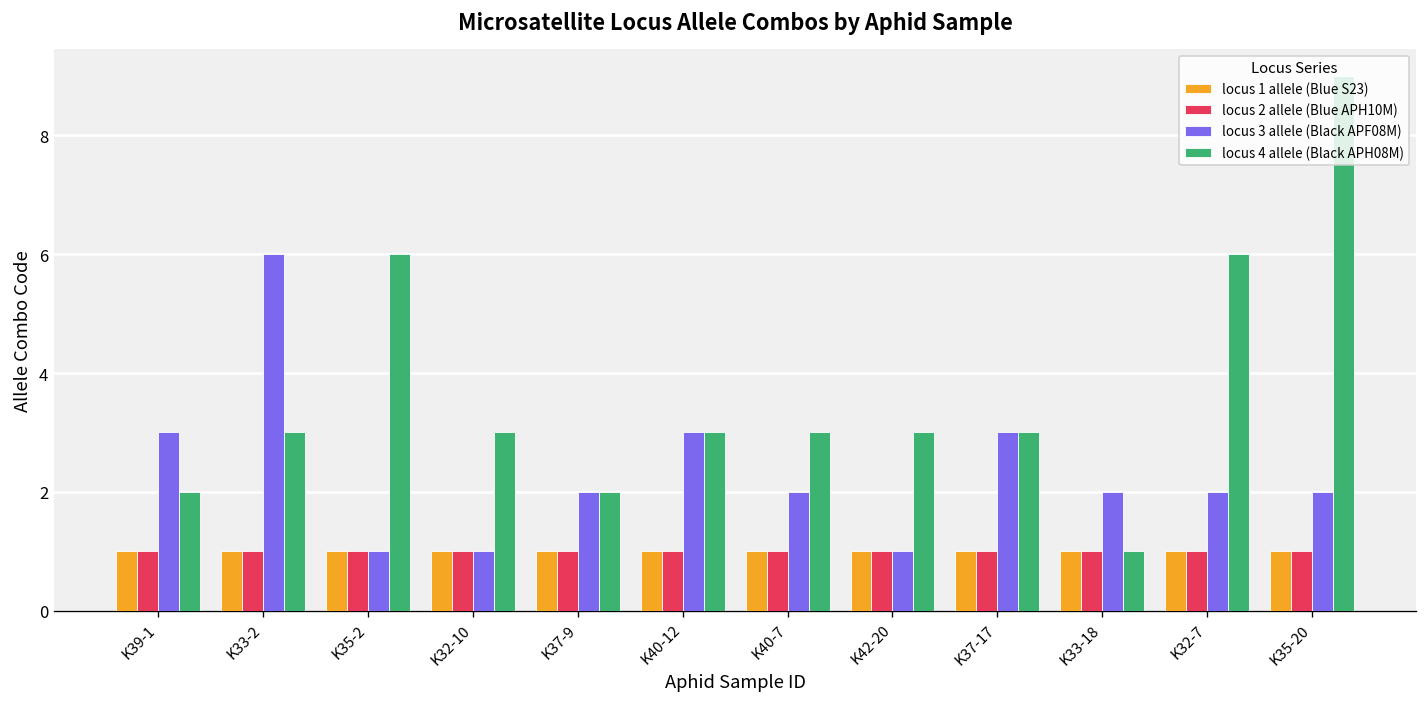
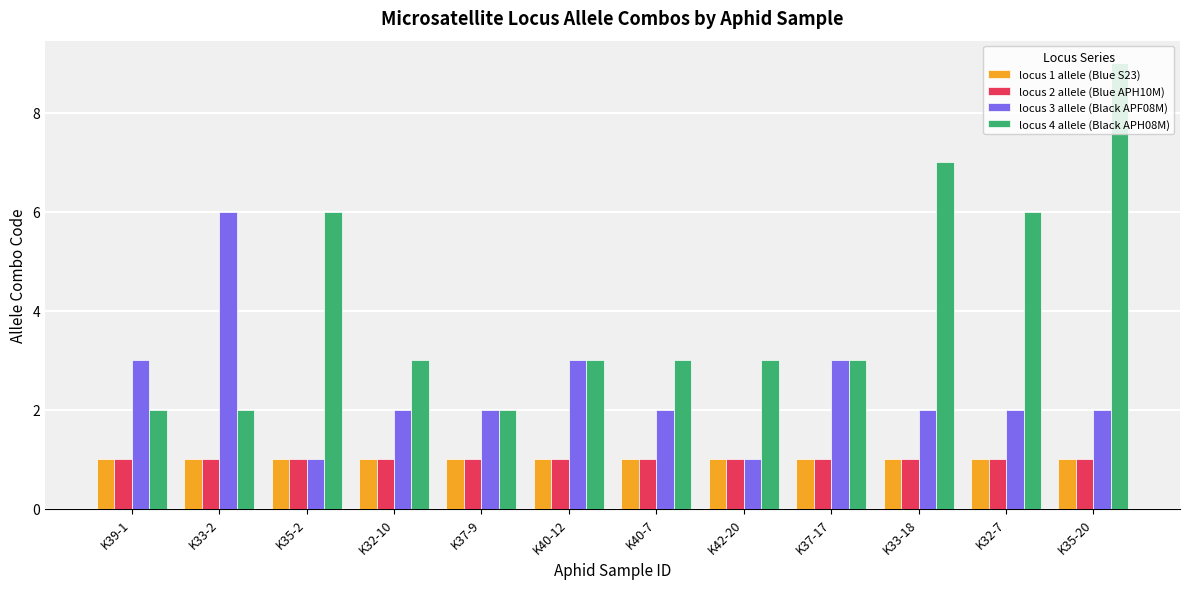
  {
    "locus 1 allele (Blue S23)": {
      "K39-1": 1,
      "K33-2": 1,
      "K35-2": 1,
      "K32-10": 1,
      "K37-9": 1,
      "K40-12": 1,
      "K40-7": 1,
      "K42-20": 1,
      "K37-17": 1,
      "K33-18": 1,
      "K32-7": 1,
      "K35-20": 1
    },
    "locus 2 allele (Blue APH10M)": {
      "K39-1": 1,
      "K33-2": 1,
      "K35-2": 1,
      "K32-10": 1,
      "K37-9": 1,
      "K40-12": 1,
      "K40-7": 1,
      "K42-20": 1,
      "K37-17": 1,
      "K33-18": 1,
      "K32-7": 1,
      "K35-20": 1
    },
    "locus 3 allele (Black APF08M)": {
      "K39-1": 3,
      "K33-2": 6,
      "K35-2": 1,
-     "K32-10": 1,
+     "K32-10": 2,
      "K37-9": 2,
      "K40-12": 3,
      "K40-7": 2,
      "K42-20": 1,
      "K37-17": 3,
      "K33-18": 2,
      "K32-7": 2,
      "K35-20": 2
    },
    "locus 4 allele (Black APH08M)": {
      "K39-1": 2,
-     "K33-2": 3,
+     "K33-2": 2,
      "K35-2": 6,
      "K32-10": 3,
      "K37-9": 2,
      "K40-12": 3,
      "K40-7": 3,
      "K42-20": 3,
      "K37-17": 3,
-     "K33-18": 1,
+     "K33-18": 7,
      "K32-7": 6
    }
  }
